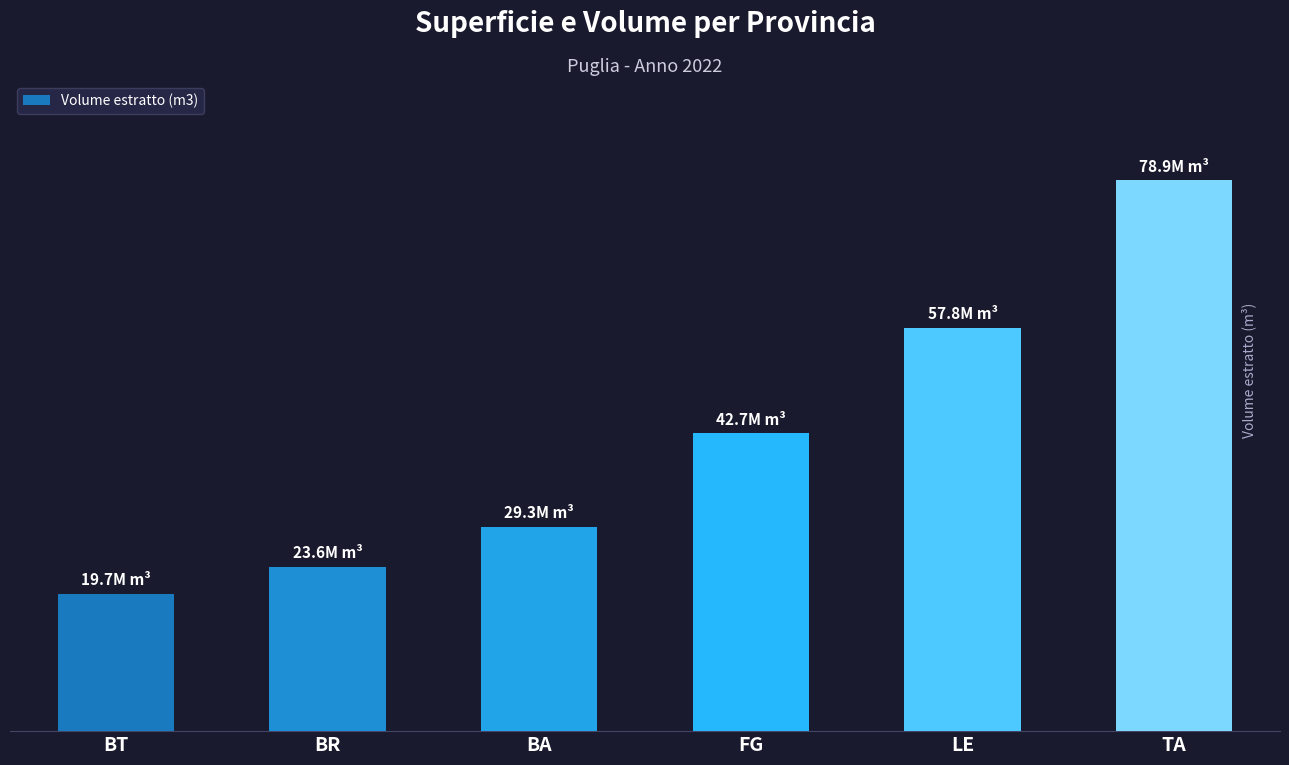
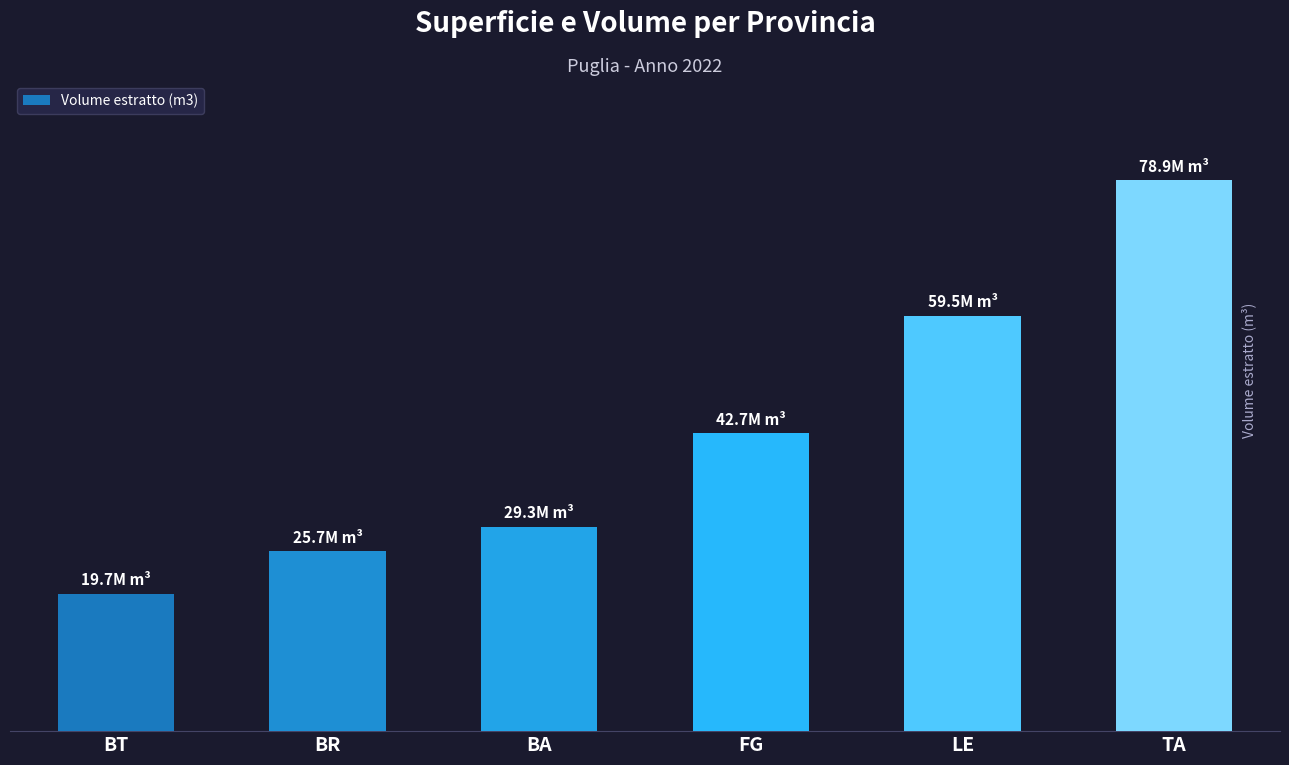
  {
    "BT": "19.7M",
-   "BR": "23.6M",
+   "BR": "25.7M",
    "BA": "29.3M",
    "FG": "42.7M",
-   "LE": "57.8M",
+   "LE": "59.5M",
    "TA": "78.9M"
  }
